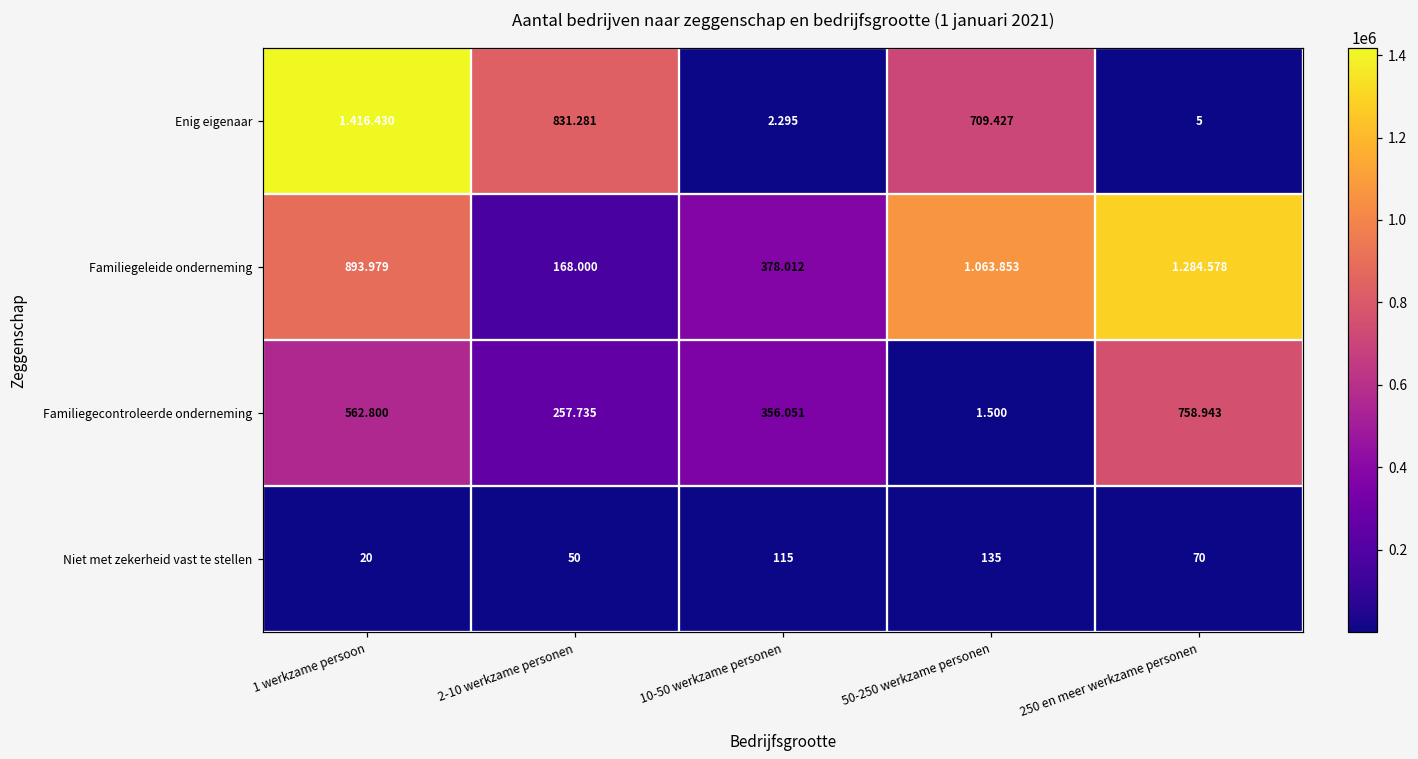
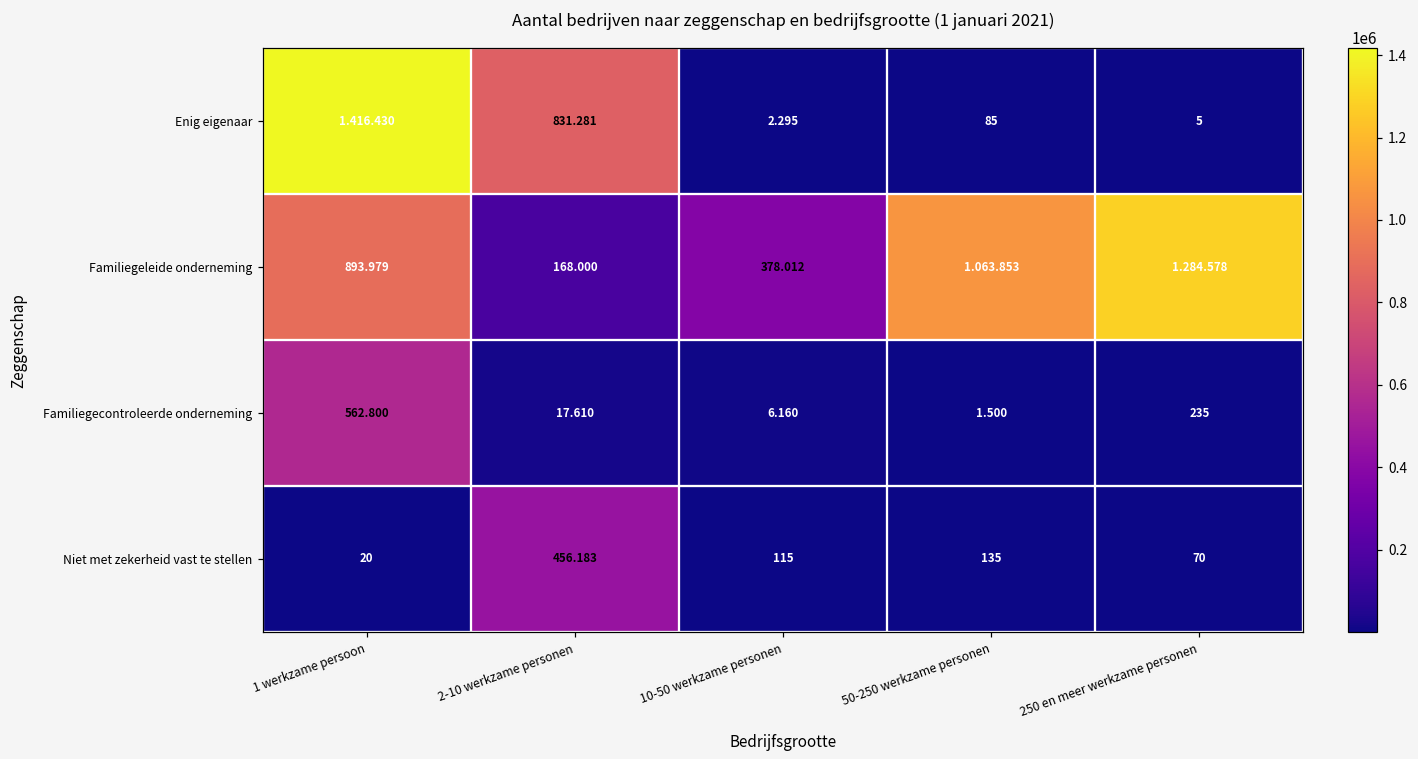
  {
    "Enig eigenaar": {
      "2-10 werkzame personen": 831.281,
      "10-50 werkzame personen": 2.295,
-     "50-250 werkzame personen": 709.427,
+     "50-250 werkzame personen": 85,
      "250 en meer werkzame personen": 5
    },
    "Familiegeleide onderneming": {
      "1 werkzame persoon": 893.979,
      "2-10 werkzame personen": 168.000,
      "10-50 werkzame personen": 378.012
    },
    "Familiegecontroleerde onderneming": {
      "1 werkzame persoon": 562.800,
-     "2-10 werkzame personen": 257.735,
-     "10-50 werkzame personen": 356.051,
+     "2-10 werkzame personen": 17.610,
+     "10-50 werkzame personen": 6.160,
      "50-250 werkzame personen": 1.500,
-     "250 en meer werkzame personen": 758.943
+     "250 en meer werkzame personen": 235
    },
    "Niet met zekerheid vast te stellen": {
      "1 werkzame persoon": 20,
-     "2-10 werkzame personen": 50,
+     "2-10 werkzame personen": 456.183,
      "10-50 werkzame personen": 115,
      "50-250 werkzame personen": 135,
      "250 en meer werkzame personen": 70
    }
  }
